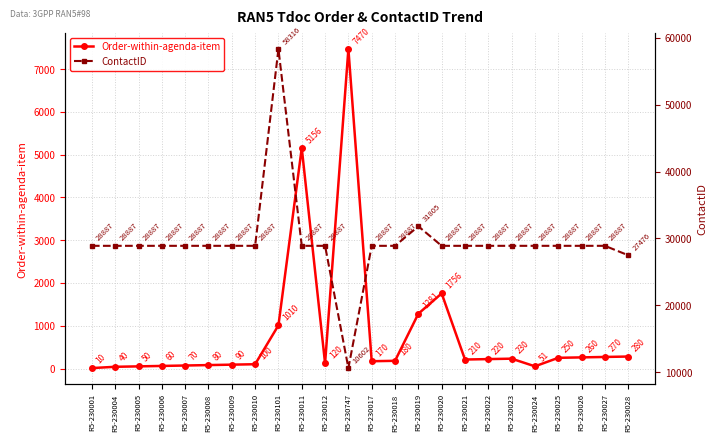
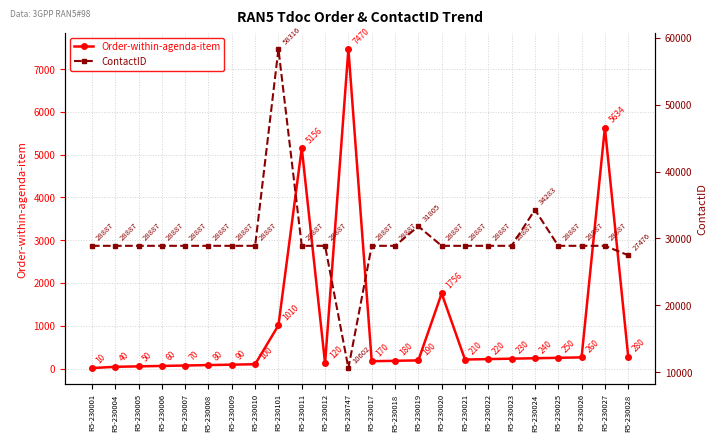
  {
    "Order-within-agenda-item": {
      "R5-230001": 10,
      "R5-230004": 40,
      "R5-230005": 50,
      "R5-230006": 60,
      "R5-230007": 70,
      "R5-230008": 80,
      "R5-230009": 90,
      "R5-230010": 100,
      "R5-230101": 1010,
      "R5-230011": 5156,
      "R5-230012": 120,
      "R5-230747": 7470,
      "R5-230017": 170,
      "R5-230018": 180,
-     "R5-230019": 1281,
+     "R5-230019": 190,
      "R5-230020": 1756,
      "R5-230021": 210,
      "R5-230022": 220,
      "R5-230023": 230,
-     "R5-230024": 51,
+     "R5-230024": 240,
      "R5-230025": 250,
      "R5-230026": 260,
-     "R5-230027": 270,
+     "R5-230027": 5634,
      "R5-230028": 280
    },
    "ContactID": {
      "R5-230004": 28887,
      "R5-230005": 28887,
      "R5-230006": 28887,
      "R5-230007": 28887,
      "R5-230008": 28887,
      "R5-230009": 28887,
      "R5-230010": 28887,
      "R5-230101": 58316,
      "R5-230012": 28887,
      "R5-230018": 28887,
      "R5-230019": 31805,
      "R5-230021": 28887,
      "R5-230022": 28887,
      "R5-230023": 28887,
-     "R5-230024": 28887,
+     "R5-230024": 34283,
      "R5-230026": 28887,
      "R5-230027": 28887,
      "R5-230028": 27476
    }
  }
